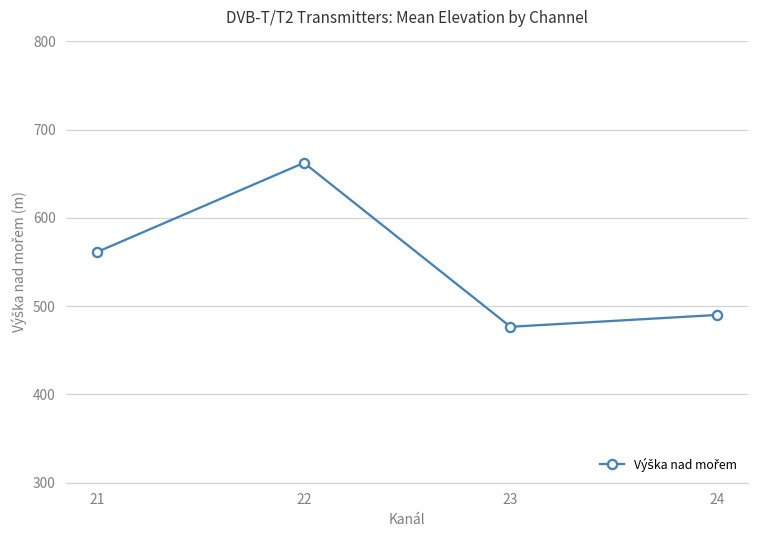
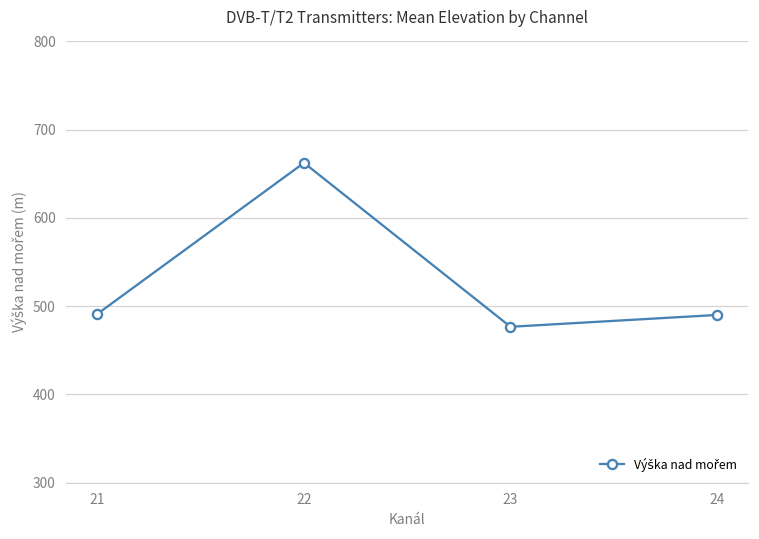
  {
-   "21": 560,
+   "21": 490,
    "22": 660,
    "23": 480,
    "24": 490
  }
